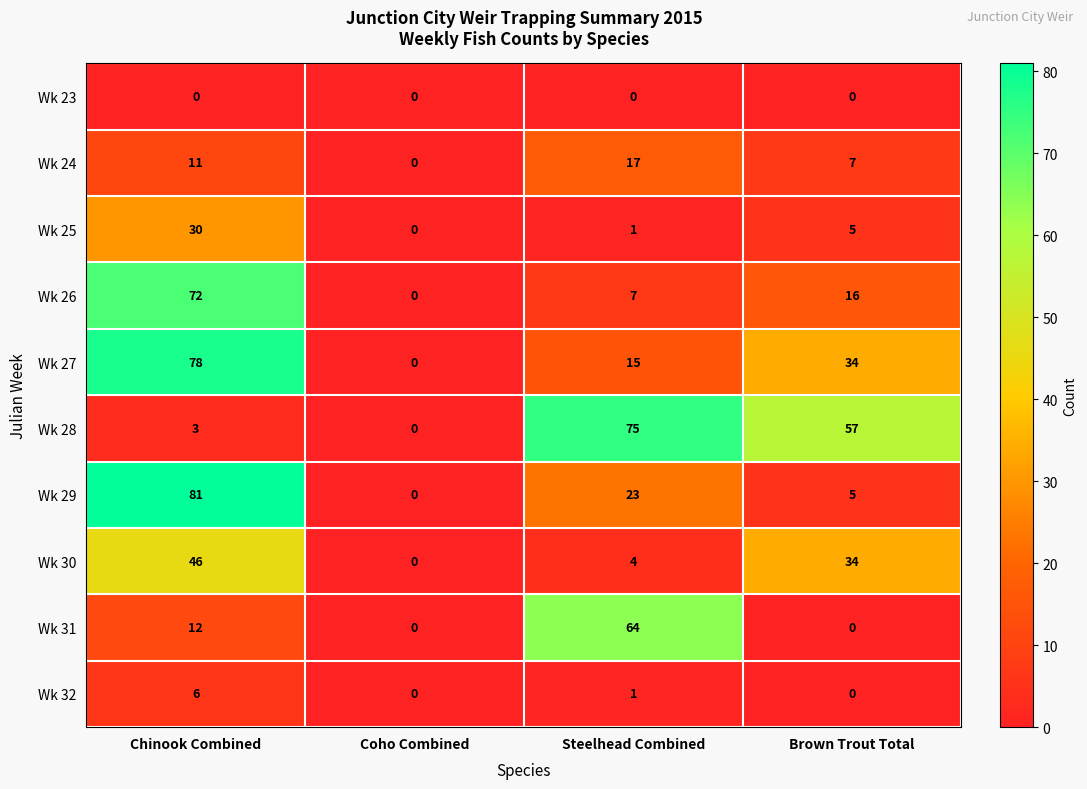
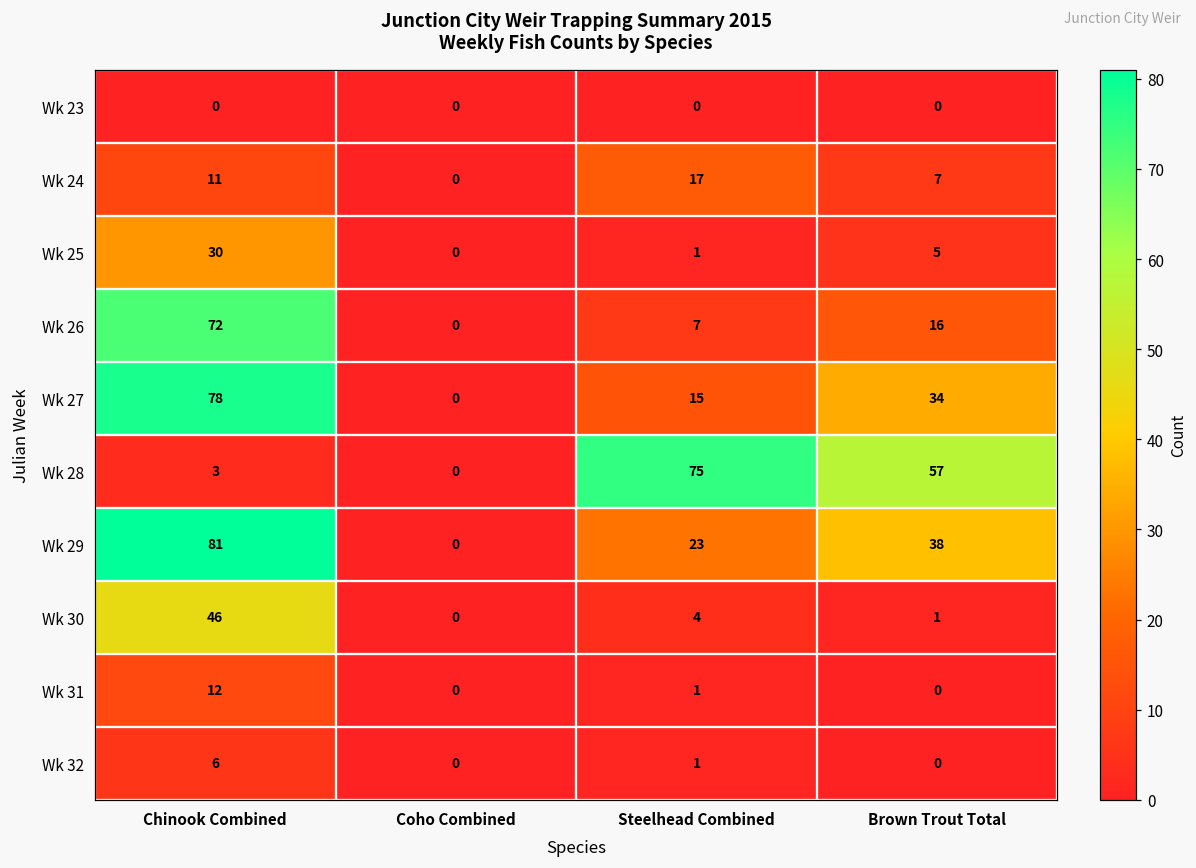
  {
    "Wk 23": {
      "Chinook Combined": 0,
      "Coho Combined": 0,
      "Steelhead Combined": 0,
      "Brown Trout Total": 0
    },
    "Wk 24": {
      "Chinook Combined": 11,
      "Coho Combined": 0,
      "Steelhead Combined": 17,
      "Brown Trout Total": 7
    },
    "Wk 25": {
      "Chinook Combined": 30,
      "Coho Combined": 0,
      "Steelhead Combined": 1,
      "Brown Trout Total": 5
    },
    "Wk 26": {
      "Chinook Combined": 72,
      "Coho Combined": 0,
      "Steelhead Combined": 7,
      "Brown Trout Total": 16
    },
    "Wk 27": {
      "Chinook Combined": 78,
      "Coho Combined": 0,
      "Steelhead Combined": 15,
      "Brown Trout Total": 34
    },
    "Wk 28": {
      "Chinook Combined": 3,
      "Coho Combined": 0,
      "Steelhead Combined": 75,
      "Brown Trout Total": 57
    },
    "Wk 29": {
      "Chinook Combined": 81,
      "Coho Combined": 0,
      "Steelhead Combined": 23,
-     "Brown Trout Total": 5
+     "Brown Trout Total": 38
    },
    "Wk 30": {
      "Chinook Combined": 46,
      "Coho Combined": 0,
      "Steelhead Combined": 4,
-     "Brown Trout Total": 34
+     "Brown Trout Total": 1
    },
    "Wk 31": {
      "Chinook Combined": 12,
      "Coho Combined": 0,
-     "Steelhead Combined": 64,
+     "Steelhead Combined": 1,
      "Brown Trout Total": 0
    },
    "Wk 32": {
      "Chinook Combined": 6,
      "Coho Combined": 0,
      "Steelhead Combined": 1,
      "Brown Trout Total": 0
    }
  }
